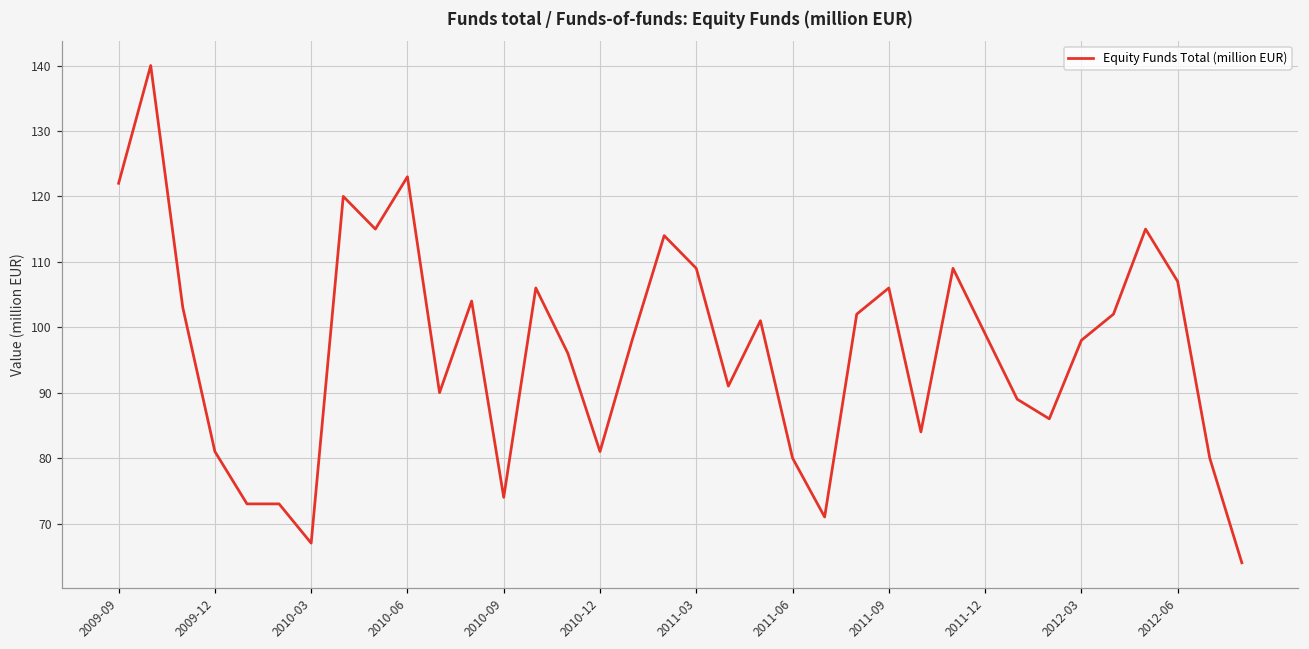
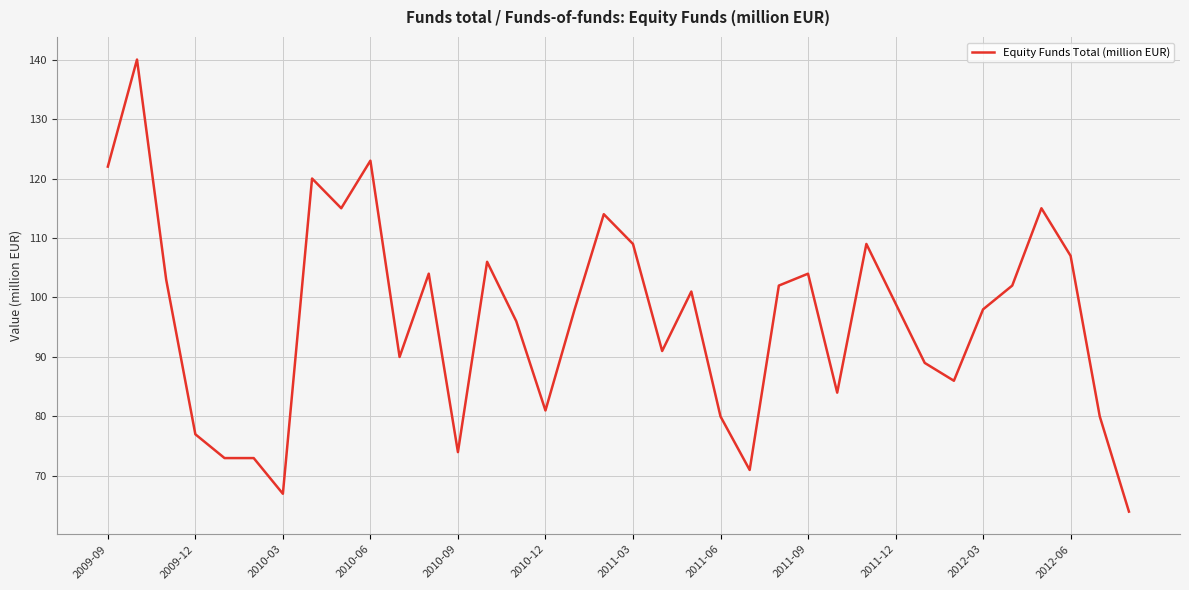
  {
    "2009-09": 122,
-   "2009-12": 81,
+   "2009-12": 77,
    "2010-03": 67,
    "2010-06": 123,
    "2010-09": 74,
    "2010-12": 81,
    "2011-03": 109,
    "2011-06": 80,
-   "2011-09": 106,
+   "2011-09": 104,
    "2011-12": 99,
    "2012-03": 98,
    "2012-06": 107
  }
